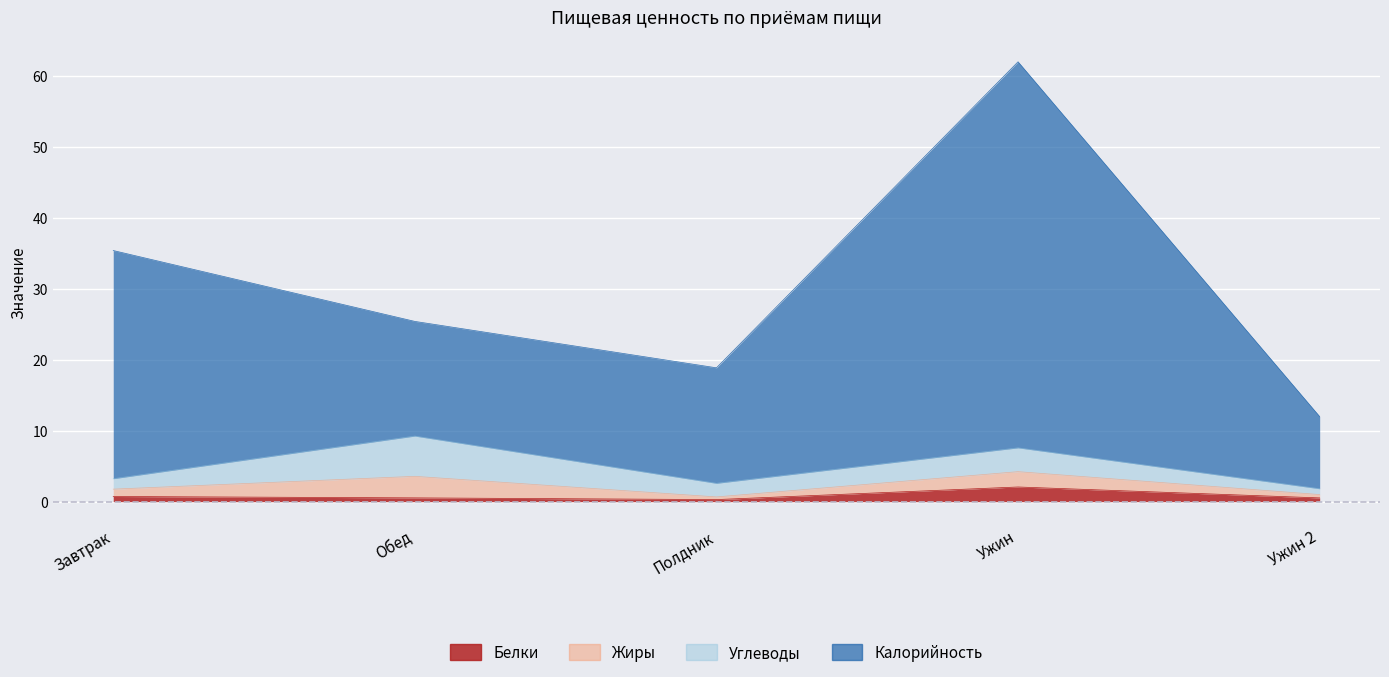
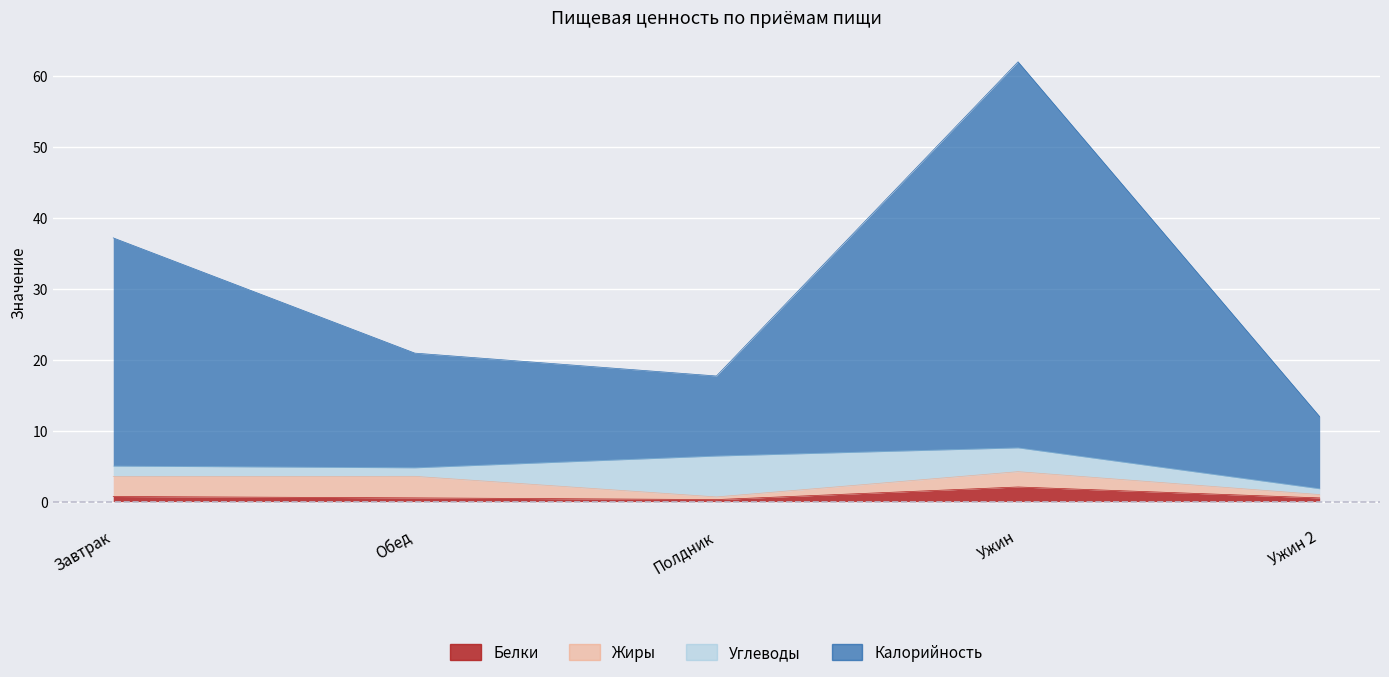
  {
    "Белки": {
      "Завтрак": 1,
      "Обед": 1,
      "Полдник": 0,
      "Ужин": 2,
      "Ужин 2": 1
    },
    "Жиры": {
-     "Завтрак": 1,
+     "Завтрак": 3,
      "Обед": 3,
      "Полдник": 0,
      "Ужин": 2,
      "Ужин 2": 0
    },
    "Углеводы": {
      "Завтрак": 1,
-     "Обед": 6,
-     "Полдник": 2,
+     "Обед": 1,
+     "Полдник": 6,
      "Ужин": 3,
      "Ужин 2": 1
    },
    "Калорийность": {
      "Завтрак": 32,
      "Обед": 16,
-     "Полдник": 16,
+     "Полдник": 11,
      "Ужин": 54,
      "Ужин 2": 10
    }
  }
